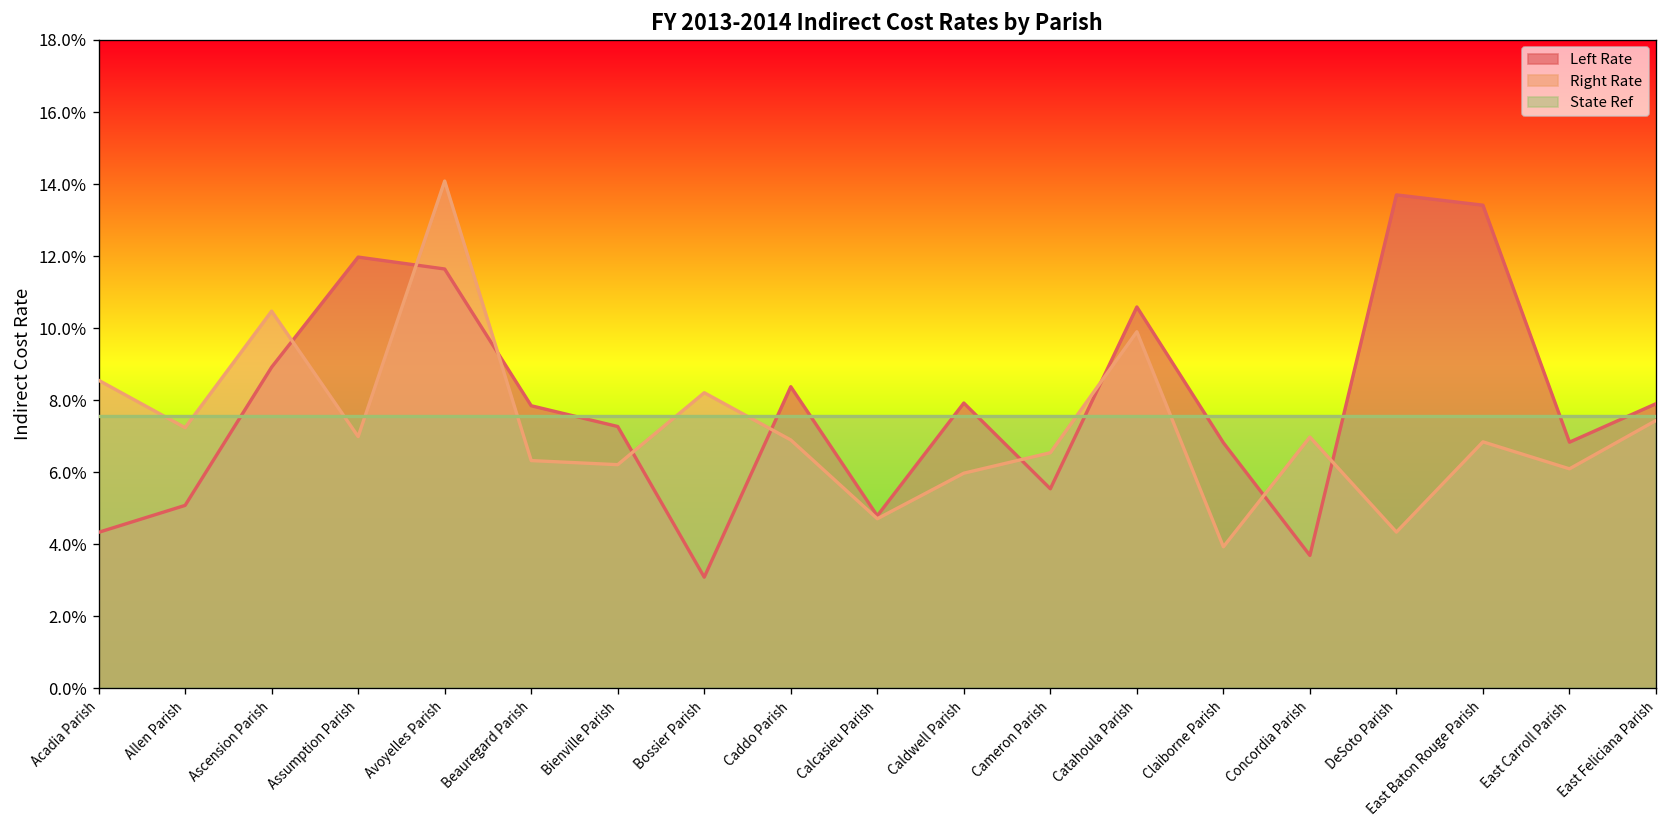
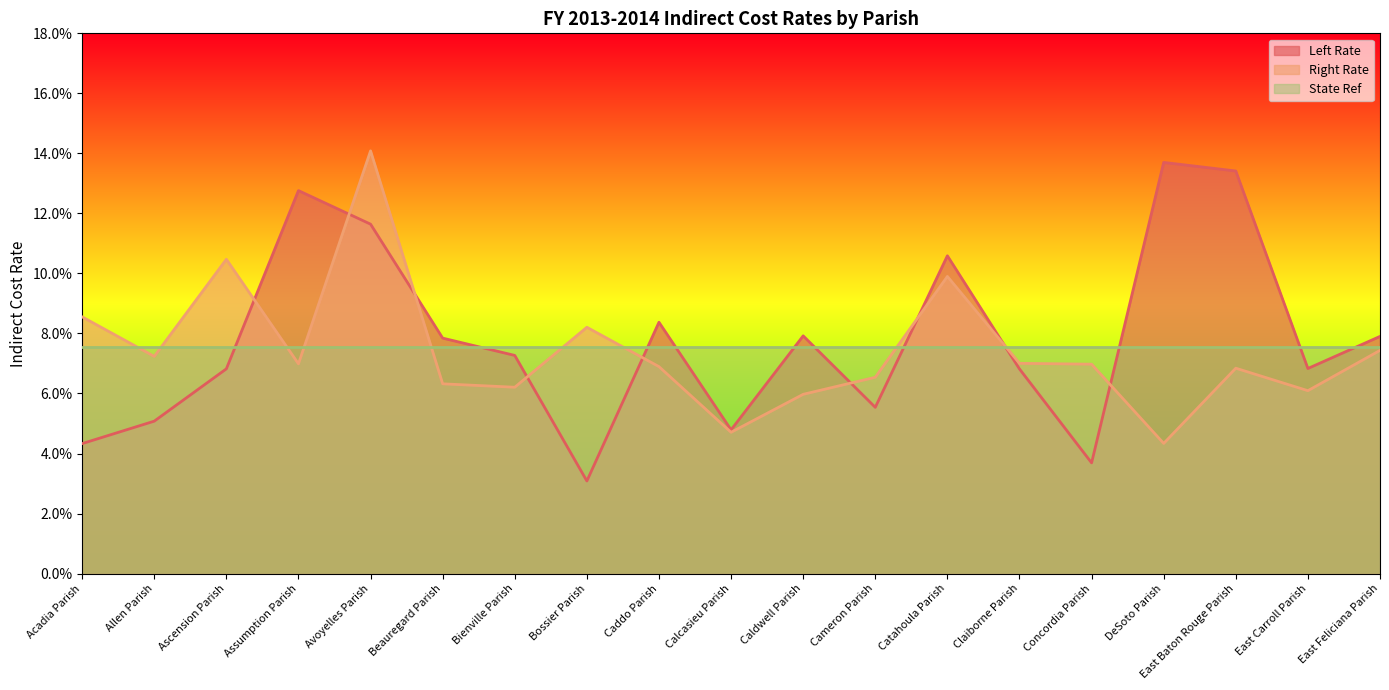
  {
    "Left Rate": {
      "Acadia Parish": "4.3%",
      "Allen Parish": "5.1%",
-     "Ascension Parish": "8.9%",
-     "Assumption Parish": "12.0%",
+     "Ascension Parish": "6.8%",
+     "Assumption Parish": "12.8%",
      "Avoyelles Parish": "11.6%",
      "Beauregard Parish": "7.8%",
      "Bienville Parish": "7.3%",
      "Bossier Parish": "3.1%",
      "Caddo Parish": "8.4%",
      "Caldwell Parish": "7.9%",
      "Cameron Parish": "5.5%",
      "Catahoula Parish": "10.6%",
      "Claiborne Parish": "6.8%",
      "Concordia Parish": "3.7%",
      "DeSoto Parish": "13.7%",
      "East Baton Rouge Parish": "13.4%",
      "East Carroll Parish": "6.8%",
      "East Feliciana Parish": "7.9%"
    },
    "Right Rate": {
      "Acadia Parish": "8.6%",
      "Allen Parish": "7.2%",
      "Ascension Parish": "10.5%",
      "Assumption Parish": "7.0%",
      "Avoyelles Parish": "14.1%",
      "Beauregard Parish": "6.3%",
      "Bienville Parish": "6.2%",
      "Bossier Parish": "8.2%",
      "Caddo Parish": "6.9%",
      "Caldwell Parish": "6.0%",
      "Cameron Parish": "6.5%",
      "Catahoula Parish": "9.9%",
-     "Claiborne Parish": "3.9%",
+     "Claiborne Parish": "7.0%",
      "Concordia Parish": "7.0%",
      "DeSoto Parish": "4.3%",
      "East Baton Rouge Parish": "6.8%",
      "East Carroll Parish": "6.1%",
      "East Feliciana Parish": "7.4%"
    },
    "State Ref": {
      "Acadia Parish": "7.6%",
      "Allen Parish": "7.6%",
      "Ascension Parish": "7.6%",
      "Assumption Parish": "7.6%",
      "Avoyelles Parish": "7.6%",
      "Beauregard Parish": "7.6%",
      "Bienville Parish": "7.6%",
      "Bossier Parish": "7.6%",
      "Caddo Parish": "7.6%",
      "Calcasieu Parish": "7.6%",
      "Caldwell Parish": "7.6%",
      "Cameron Parish": "7.6%",
      "Catahoula Parish": "7.6%",
      "Claiborne Parish": "7.6%",
      "Concordia Parish": "7.6%",
      "DeSoto Parish": "7.6%",
      "East Baton Rouge Parish": "7.6%",
      "East Carroll Parish": "7.6%",
      "East Feliciana Parish": "7.6%"
    }
  }
